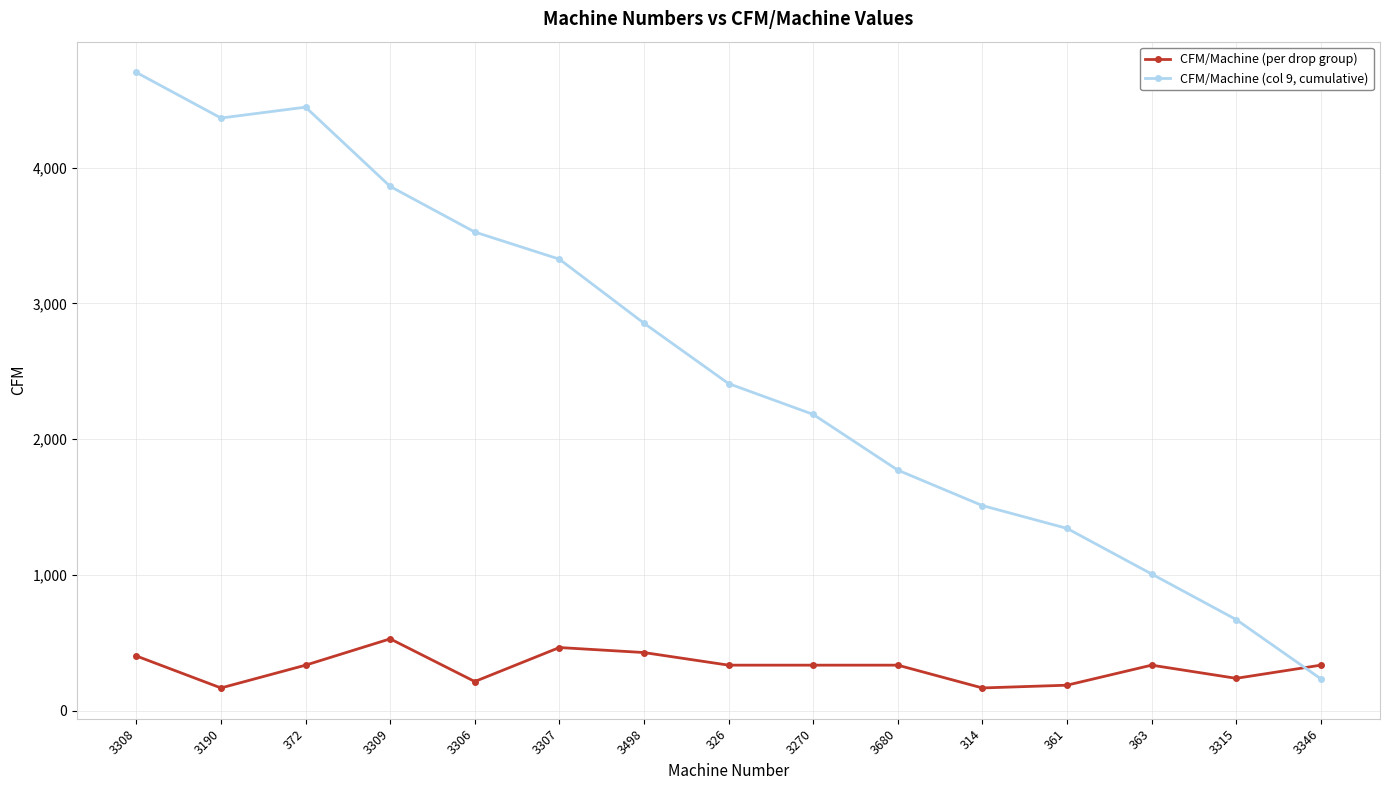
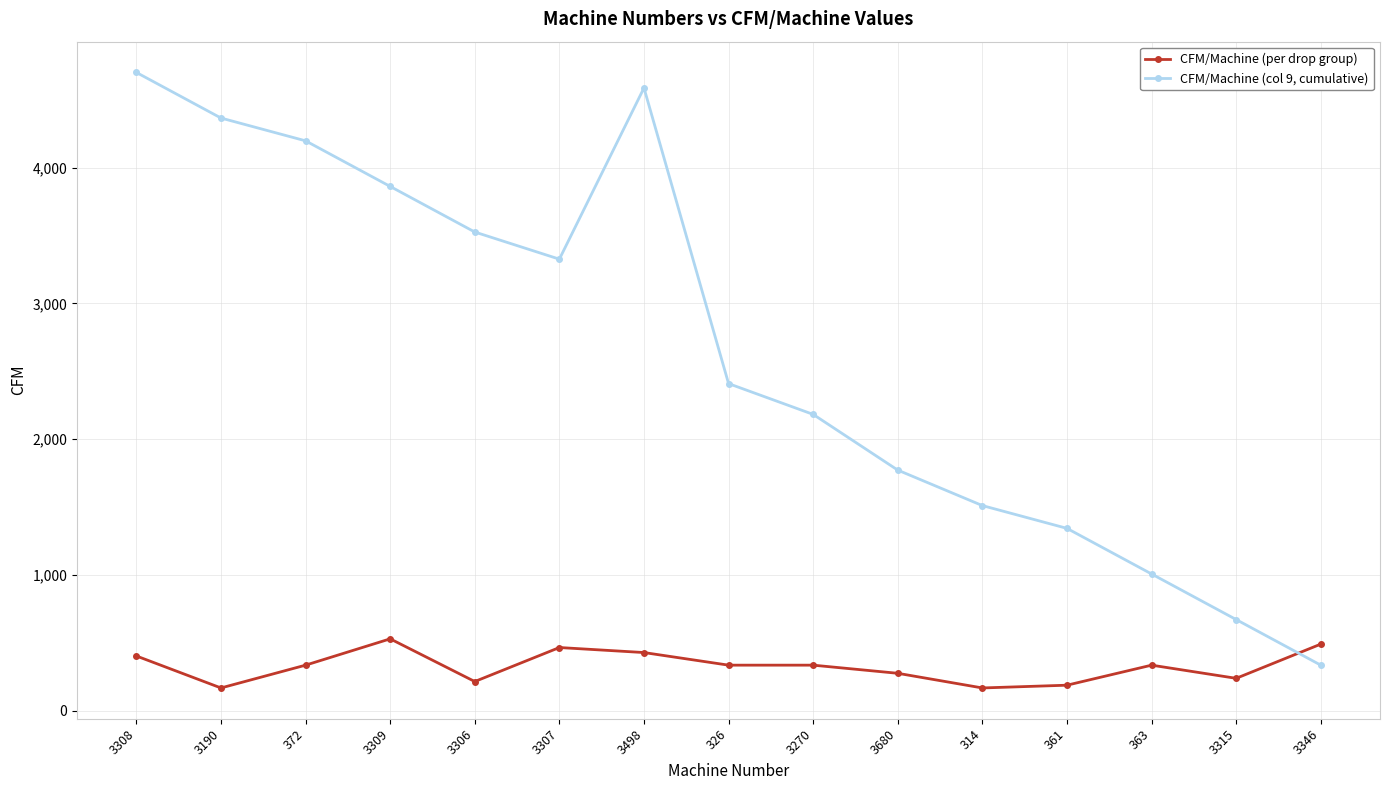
  {
    "CFM/Machine (per drop group)": {
      "3308": "400",
      "3190": "170",
      "372": "340",
      "3309": "530",
      "3306": "220",
      "3307": "470",
      "3498": "430",
      "326": "340",
      "3270": "340",
-     "3680": "340",
+     "3680": "280",
      "314": "170",
      "361": "190",
      "363": "340",
      "3315": "240",
-     "3346": "340"
+     "3346": "490"
    },
    "CFM/Machine (col 9, cumulative)": {
      "3308": "4,700",
      "3190": "4,360",
-     "372": "4,440",
+     "372": "4,200",
      "3309": "3,860",
      "3306": "3,530",
      "3307": "3,330",
-     "3498": "2,850",
+     "3498": "4,590",
      "326": "2,410",
      "3270": "2,180",
      "3680": "1,770",
      "314": "1,510",
      "361": "1,340",
      "363": "1,010",
      "3315": "670",
-     "3346": "240"
+     "3346": "340"
    }
  }
